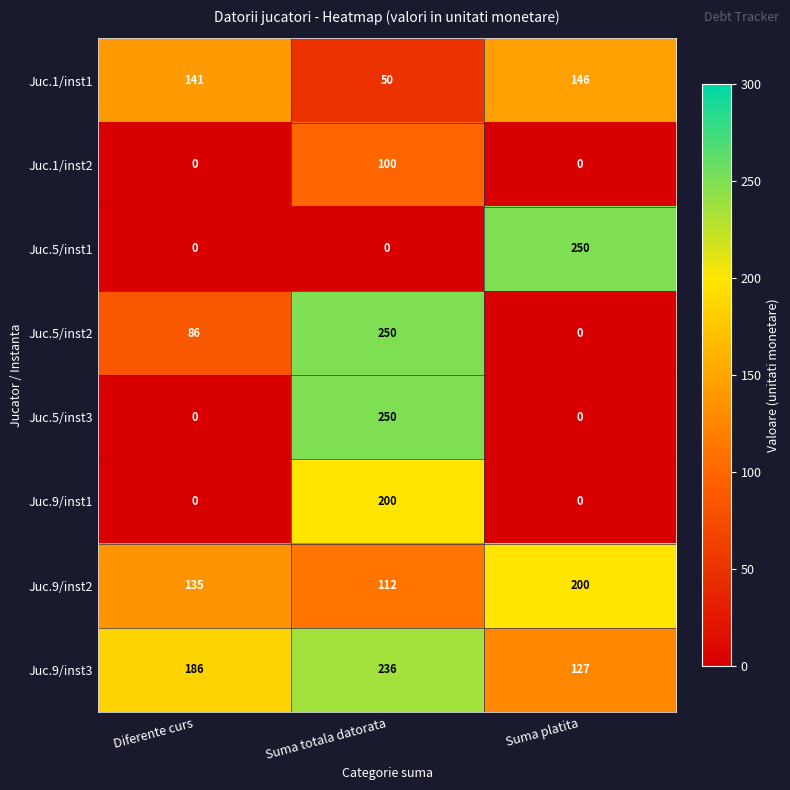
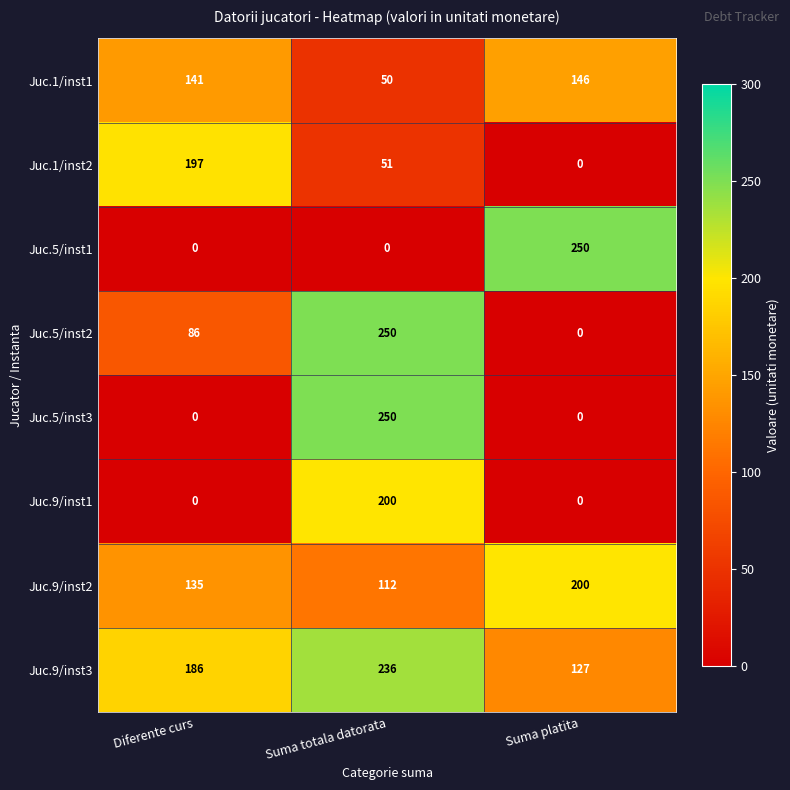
  {
    "Juc.1/inst1": {
      "Diferente curs": 141,
      "Suma totala datorata": 50,
      "Suma platita": 146
    },
    "Juc.1/inst2": {
-     "Diferente curs": 0,
-     "Suma totala datorata": 100,
+     "Diferente curs": 197,
+     "Suma totala datorata": 51,
      "Suma platita": 0
    },
    "Juc.5/inst1": {
      "Diferente curs": 0,
      "Suma totala datorata": 0,
      "Suma platita": 250
    },
    "Juc.5/inst2": {
      "Diferente curs": 86,
      "Suma totala datorata": 250,
      "Suma platita": 0
    },
    "Juc.5/inst3": {
      "Diferente curs": 0,
      "Suma totala datorata": 250,
      "Suma platita": 0
    },
    "Juc.9/inst1": {
      "Diferente curs": 0,
      "Suma totala datorata": 200,
      "Suma platita": 0
    },
    "Juc.9/inst2": {
      "Diferente curs": 135,
      "Suma totala datorata": 112,
      "Suma platita": 200
    },
    "Juc.9/inst3": {
      "Diferente curs": 186,
      "Suma totala datorata": 236,
      "Suma platita": 127
    }
  }
